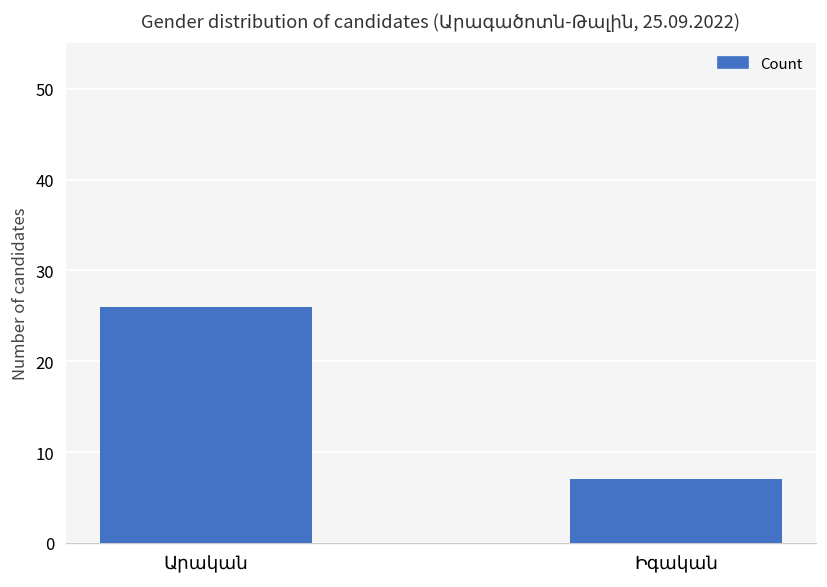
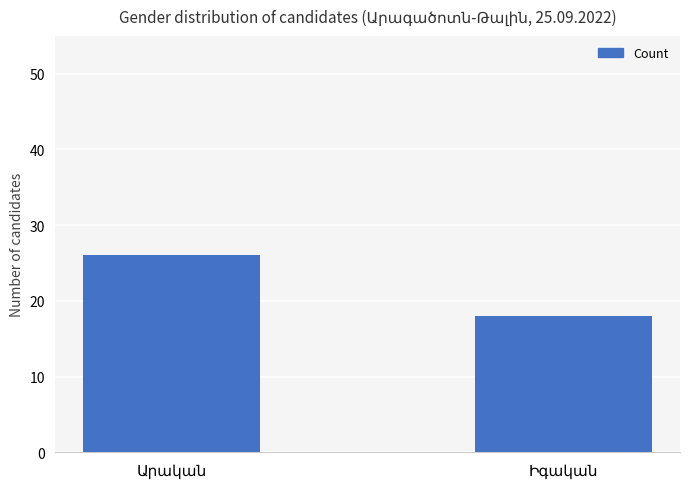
  {
    "Արական": 26,
-   "Իգական": 7
+   "Իգական": 18
  }
